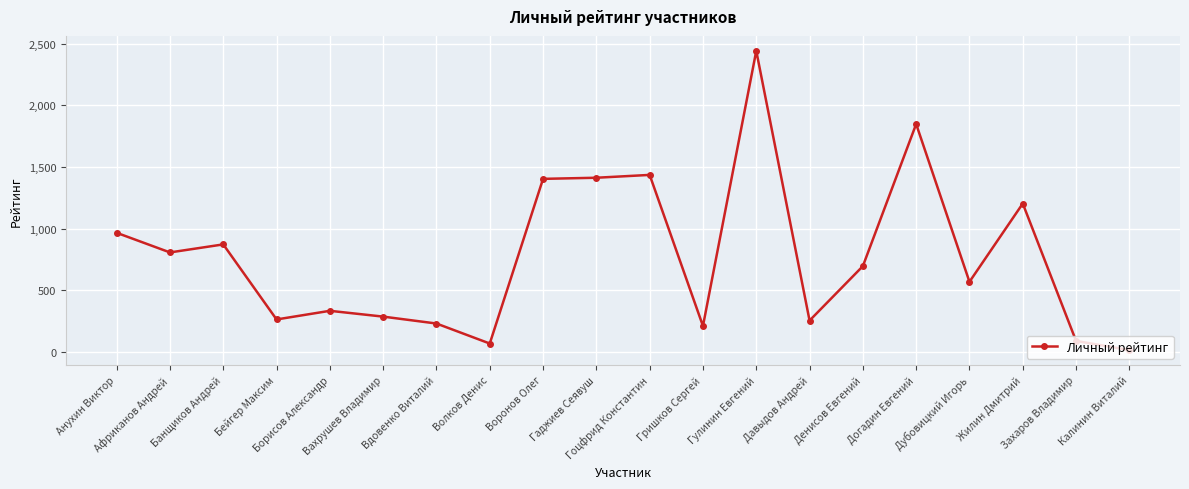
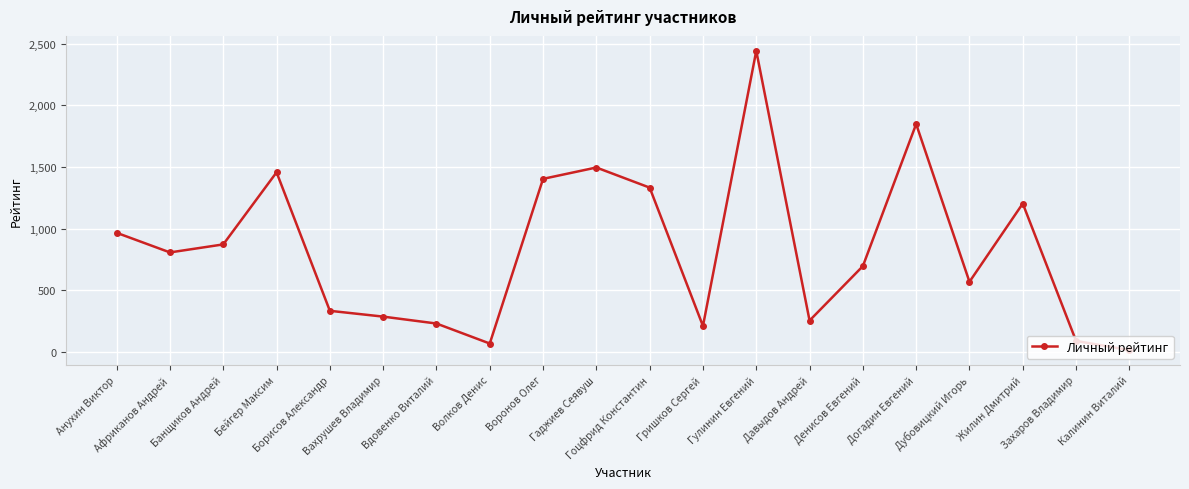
  {
    "Анухин Виктор": "970",
    "Африканов Андрей": "810",
    "Банщиков Андрей": "870",
-   "Бейгер Максим": "270",
+   "Бейгер Максим": "1,460",
    "Борисов Александр": "340",
    "Вахрушев Владимир": "290",
    "Вдовенко Виталий": "230",
    "Волков Денис": "70",
    "Воронов Олег": "1,400",
-   "Гаджиев Сеявуш": "1,410",
-   "Гоцфрид Константин": "1,440",
+   "Гаджиев Сеявуш": "1,500",
+   "Гоцфрид Константин": "1,330",
    "Гришков Сергей": "210",
    "Гулинин Евгений": "2,440",
    "Давыдов Андрей": "260",
    "Денисов Евгений": "700",
    "Догадин Евгений": "1,850",
    "Дубовицкий Игорь": "570",
    "Жилин Дмитрий": "1,200"
  }
